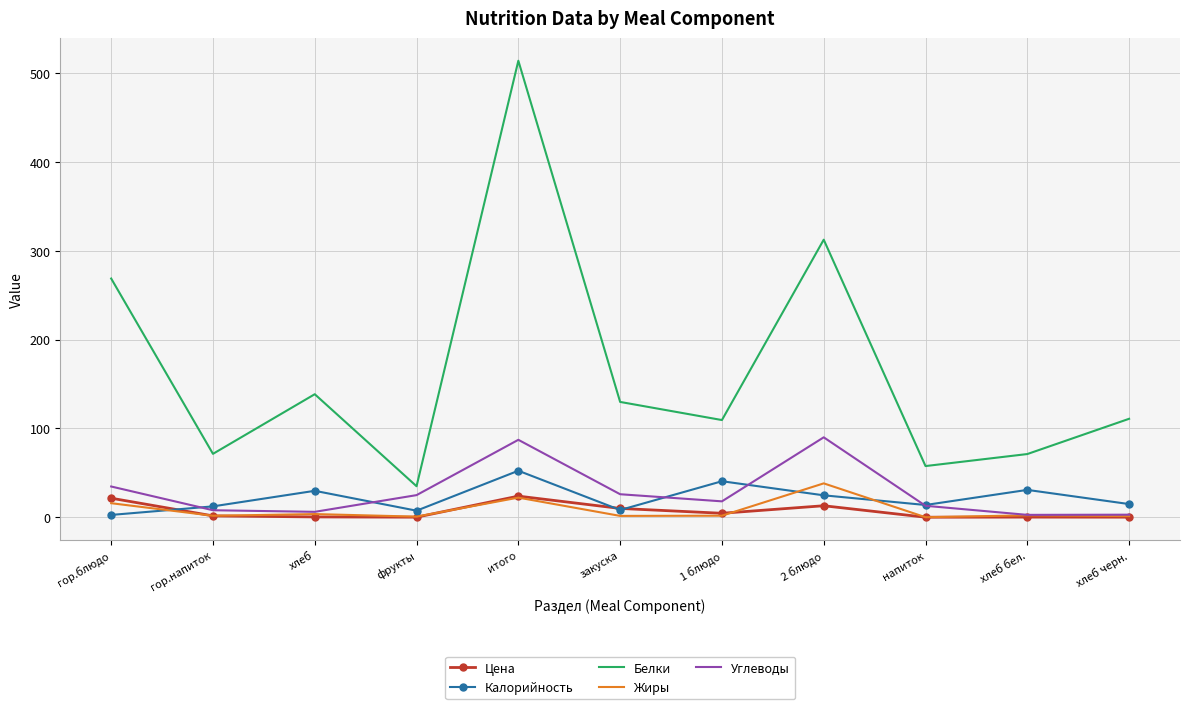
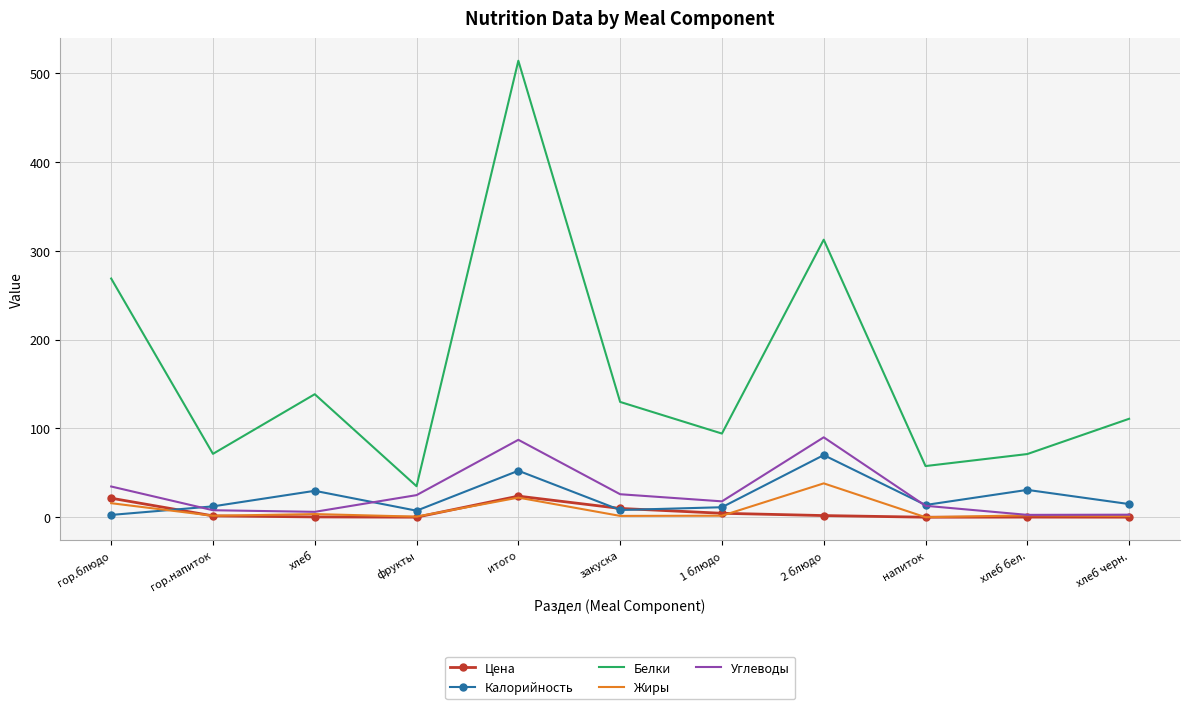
  {
    "Цена": {
      "гор.блюдо": 20,
      "хлеб": 0,
-     "2 блюдо": 10
+     "2 блюдо": 0
    },
    "Калорийность": {
      "гор.блюдо": 0,
      "гор.напиток": 10,
      "хлеб": 30,
      "фрукты": 10,
      "итого": 50,
-     "1 блюдо": 40,
-     "2 блюдо": 20,
+     "1 блюдо": 10,
+     "2 блюдо": 70,
      "хлеб бел.": 30,
      "хлеб черн.": 10
    },
    "Белки": {
      "гор.блюдо": 270,
      "гор.напиток": 70,
      "хлеб": 140,
      "фрукты": 40,
      "итого": 510,
      "закуска": 130,
-     "1 блюдо": 110,
+     "1 блюдо": 90,
      "2 блюдо": 310,
      "напиток": 60,
      "хлеб бел.": 70,
      "хлеб черн.": 110
    },
    "Жиры": {
      "гор.блюдо": 20,
      "закуска": 0,
      "2 блюдо": 40
    },
    "Углеводы": {
      "гор.блюдо": 30,
      "гор.напиток": 10,
      "фрукты": 30,
      "итого": 90,
      "закуска": 30,
      "1 блюдо": 20,
      "2 блюдо": 90
    }
  }
